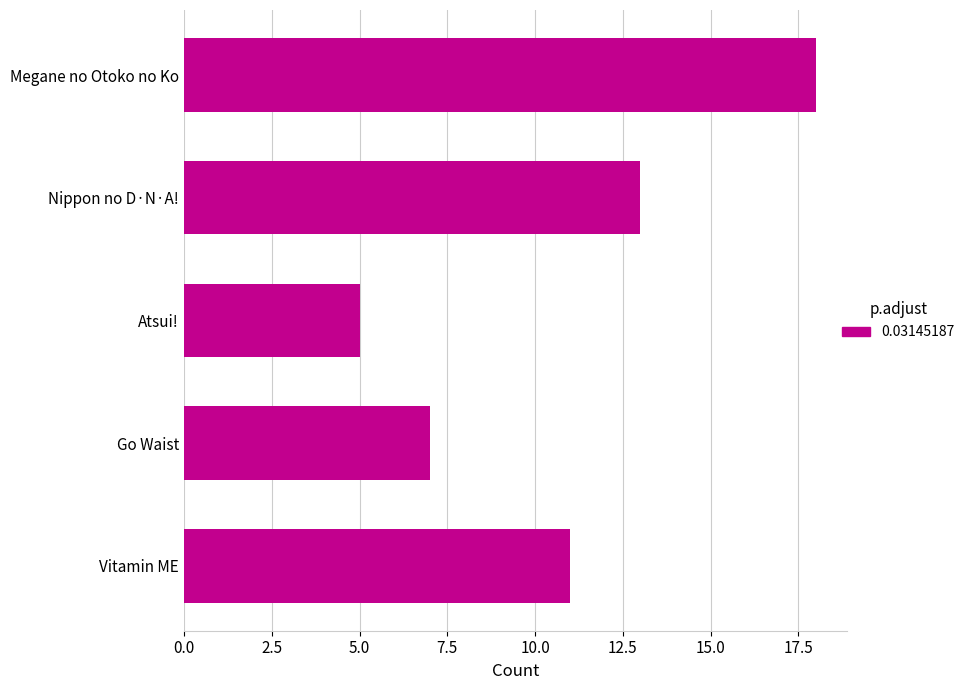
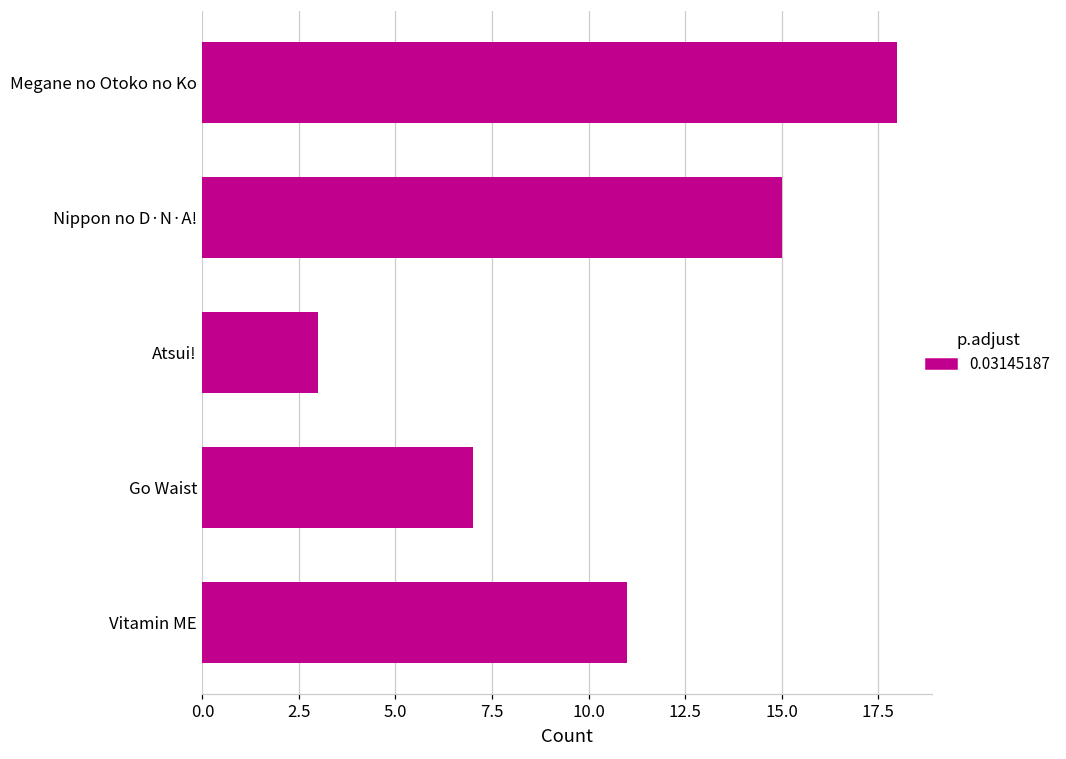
  {
    "Megane no Otoko no Ko": 18,
-   "Nippon no D·N·A!": 13,
-   "Atsui!": 5,
+   "Nippon no D·N·A!": 15,
+   "Atsui!": 3,
    "Go Waist": 7,
    "Vitamin ME": 11
  }
